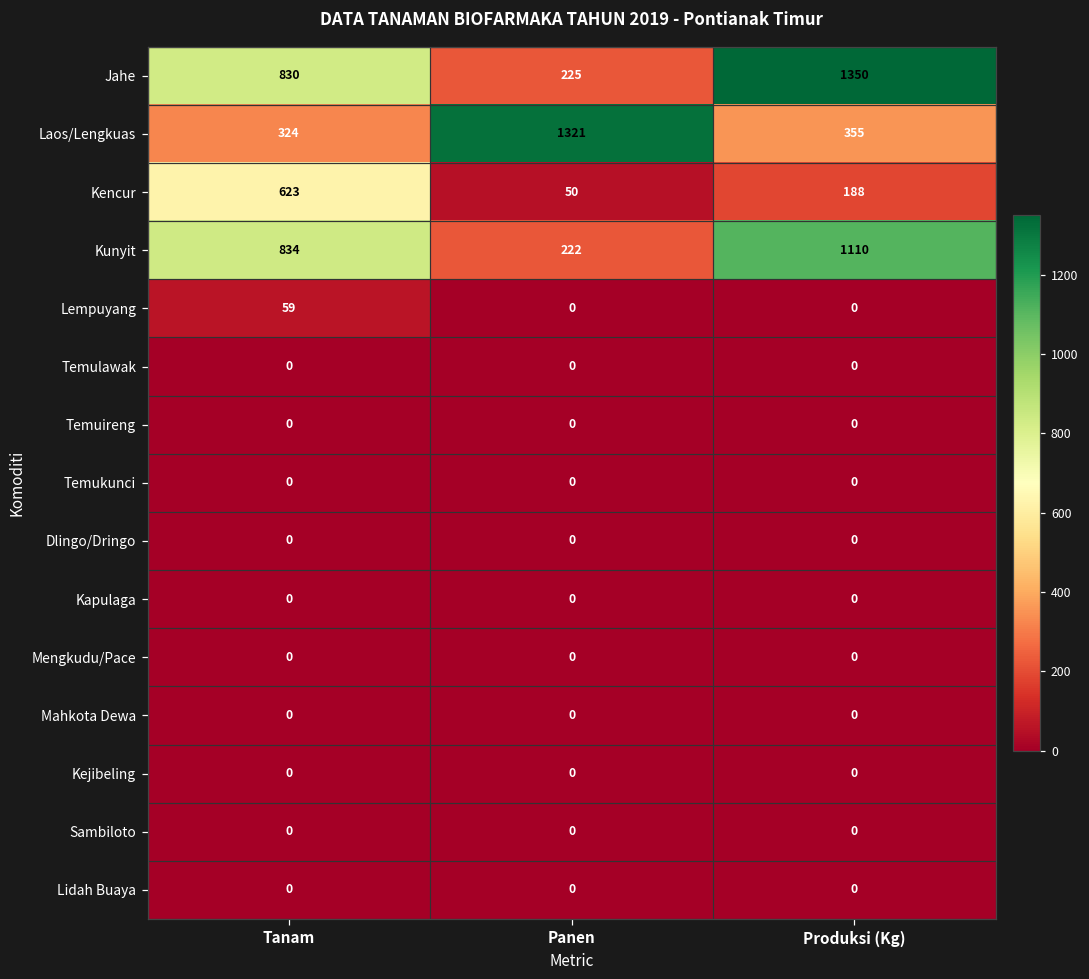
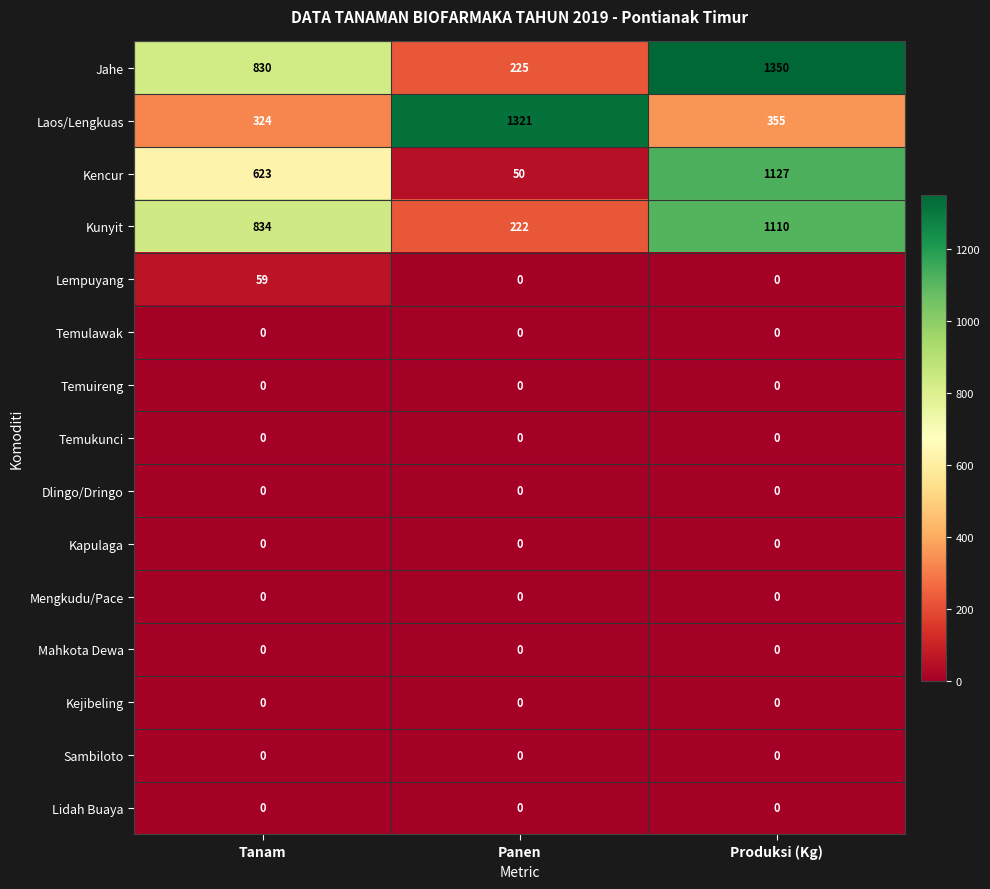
  {
    "Jahe": {
      "Tanam": 830,
      "Panen": 225,
      "Produksi (Kg)": 1350
    },
    "Laos/Lengkuas": {
      "Tanam": 324,
      "Panen": 1321,
      "Produksi (Kg)": 355
    },
    "Kencur": {
      "Tanam": 623,
      "Panen": 50,
-     "Produksi (Kg)": 188
+     "Produksi (Kg)": 1127
    },
    "Kunyit": {
      "Tanam": 834,
      "Panen": 222,
      "Produksi (Kg)": 1110
    },
    "Lempuyang": {
      "Tanam": 59,
      "Panen": 0,
      "Produksi (Kg)": 0
    },
    "Temulawak": {
      "Tanam": 0,
      "Panen": 0,
      "Produksi (Kg)": 0
    },
    "Temuireng": {
      "Tanam": 0,
      "Panen": 0,
      "Produksi (Kg)": 0
    },
    "Temukunci": {
      "Tanam": 0,
      "Panen": 0,
      "Produksi (Kg)": 0
    },
    "Dlingo/Dringo": {
      "Tanam": 0,
      "Panen": 0,
      "Produksi (Kg)": 0
    },
    "Kapulaga": {
      "Tanam": 0,
      "Panen": 0,
      "Produksi (Kg)": 0
    },
    "Mengkudu/Pace": {
      "Tanam": 0,
      "Panen": 0,
      "Produksi (Kg)": 0
    },
    "Mahkota Dewa": {
      "Tanam": 0,
      "Panen": 0,
      "Produksi (Kg)": 0
    },
    "Kejibeling": {
      "Tanam": 0,
      "Panen": 0,
      "Produksi (Kg)": 0
    },
    "Sambiloto": {
      "Tanam": 0,
      "Panen": 0,
      "Produksi (Kg)": 0
    },
    "Lidah Buaya": {
      "Tanam": 0,
      "Panen": 0,
      "Produksi (Kg)": 0
    }
  }
